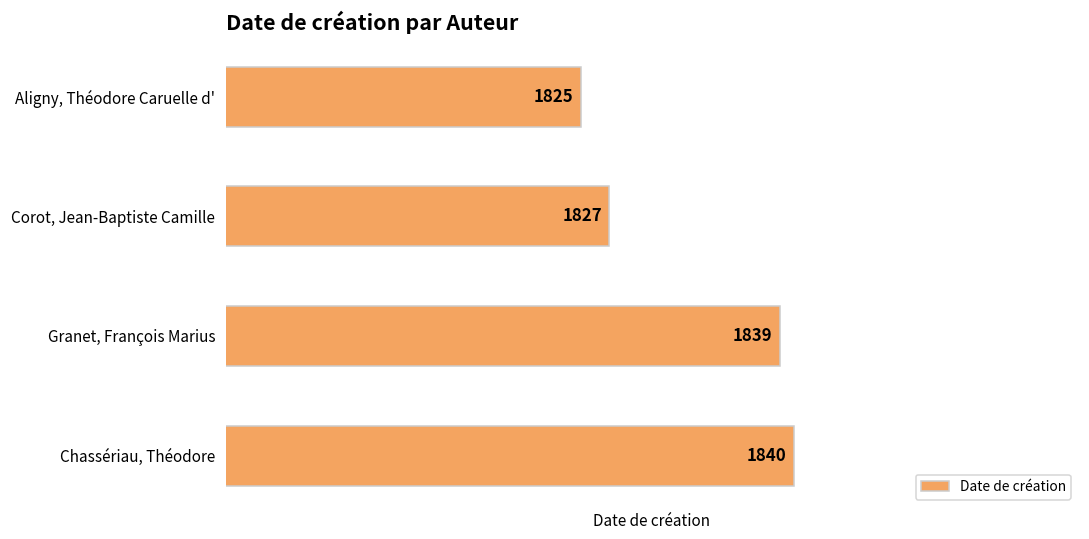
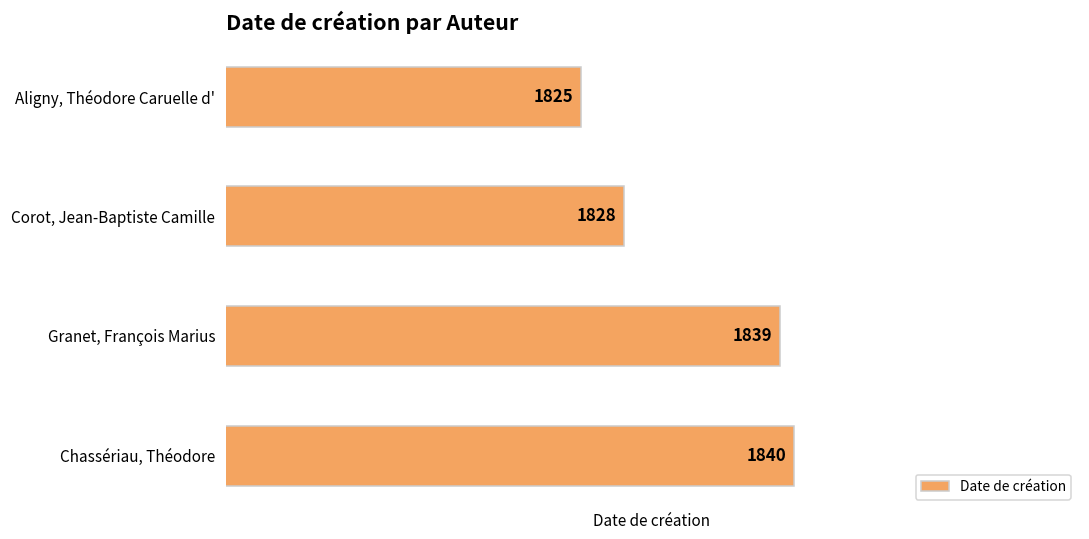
  {
    "Aligny, Théodore Caruelle d'": 1825,
-   "Corot, Jean-Baptiste Camille": 1827,
+   "Corot, Jean-Baptiste Camille": 1828,
    "Granet, François Marius": 1839,
    "Chassériau, Théodore": 1840
  }
